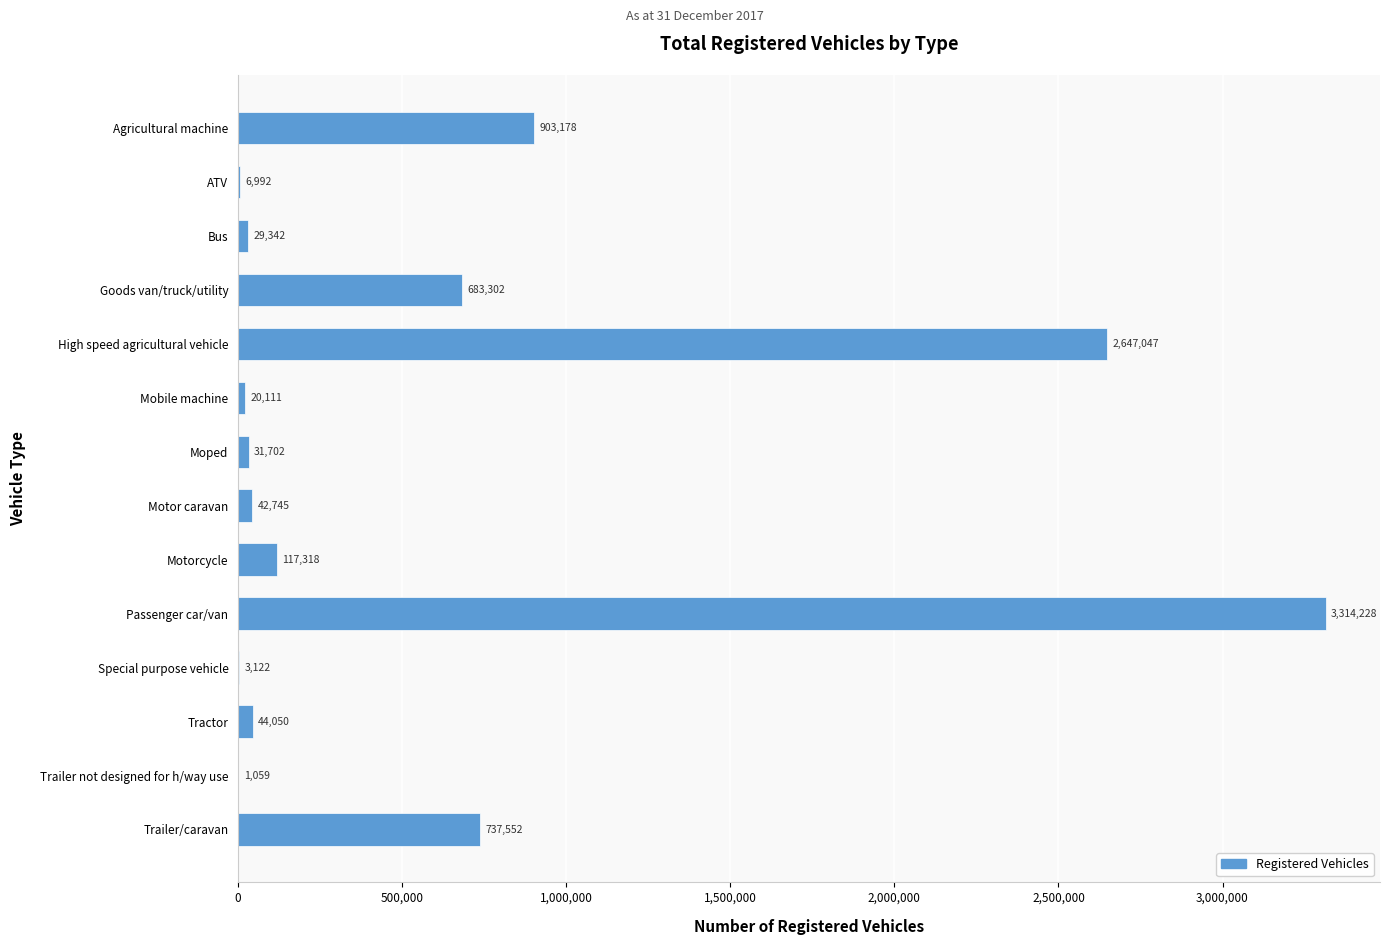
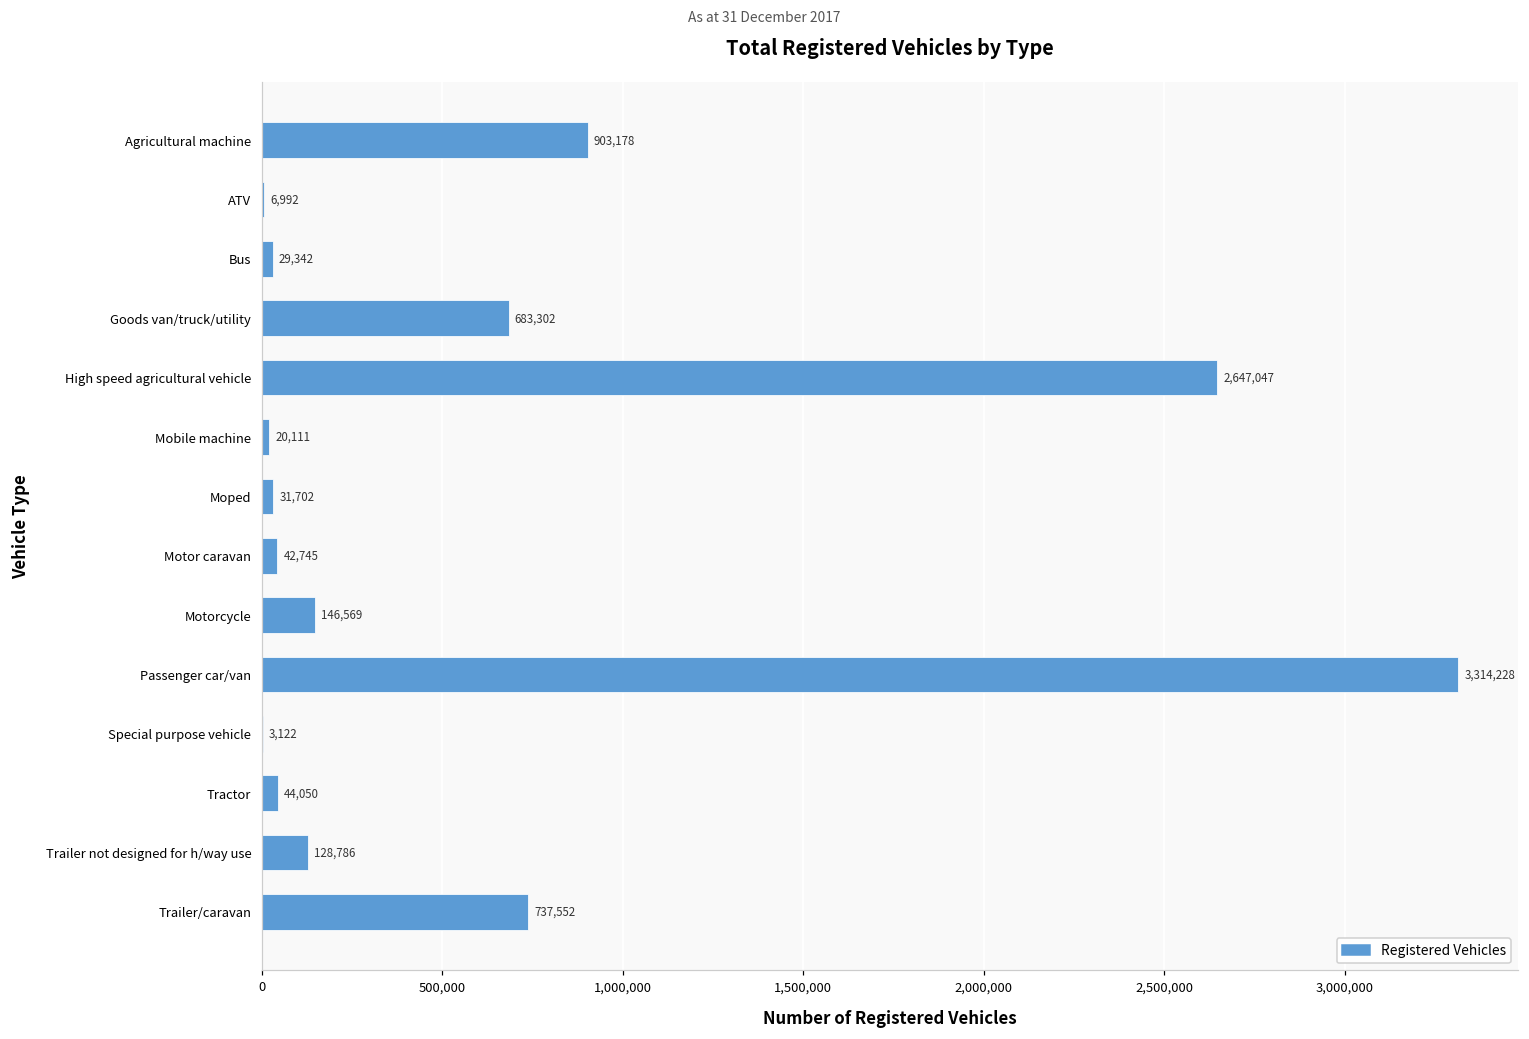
  {
    "Agricultural machine": "903,178",
    "ATV": "6,992",
    "Bus": "29,342",
    "Goods van/truck/utility": "683,302",
    "High speed agricultural vehicle": "2,647,047",
    "Mobile machine": "20,111",
    "Moped": "31,702",
    "Motor caravan": "42,745",
-   "Motorcycle": "117,318",
+   "Motorcycle": "146,569",
    "Passenger car/van": "3,314,228",
    "Special purpose vehicle": "3,122",
    "Tractor": "44,050",
-   "Trailer not designed for h/way use": "1,059",
+   "Trailer not designed for h/way use": "128,786",
    "Trailer/caravan": "737,552"
  }
